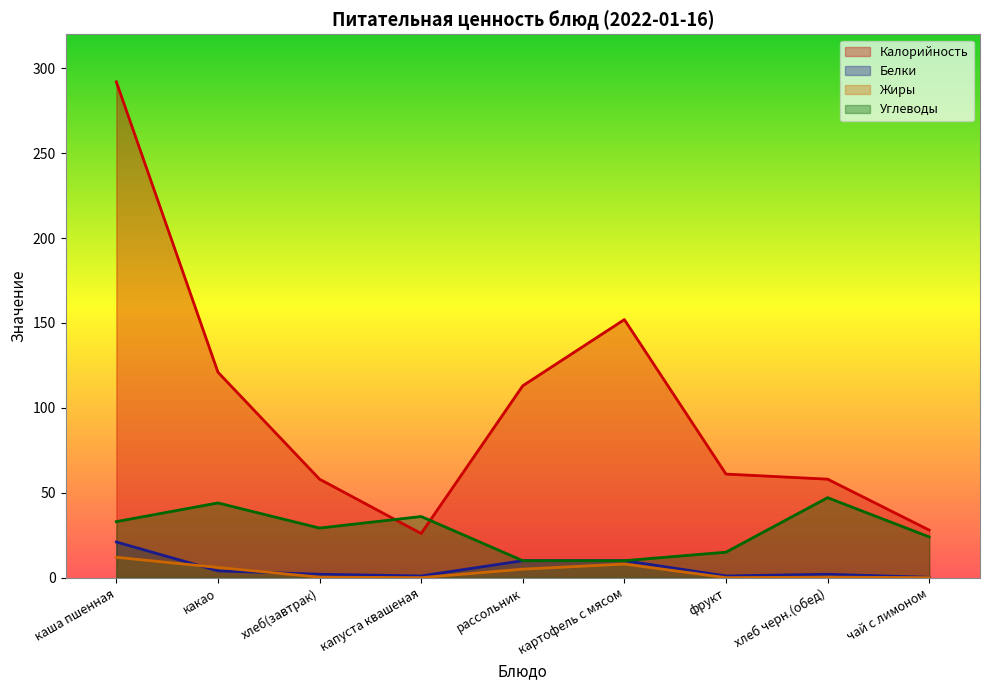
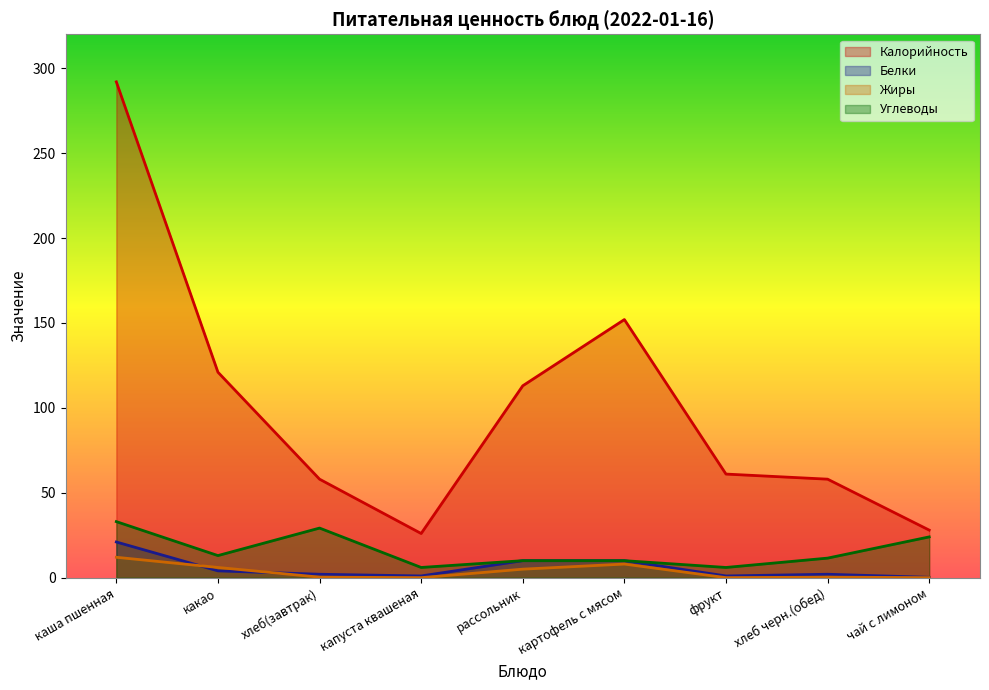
  {
    "Белки": {
      "каша пшенная": 21,
      "какао": 4,
      "хлеб(завтрак)": 2,
      "хлеб черн.(обед)": 2
    },
    "Углеводы": {
      "каша пшенная": 33,
-     "какао": 44,
+     "какао": 13,
      "хлеб(завтрак)": 29,
-     "капуста квашеная": 36,
-     "фрукт": 15,
-     "хлеб черн.(обед)": 47,
+     "капуста квашеная": 6,
+     "фрукт": 6,
+     "хлеб черн.(обед)": 12,
      "чай с лимоном": 24
    }
  }
